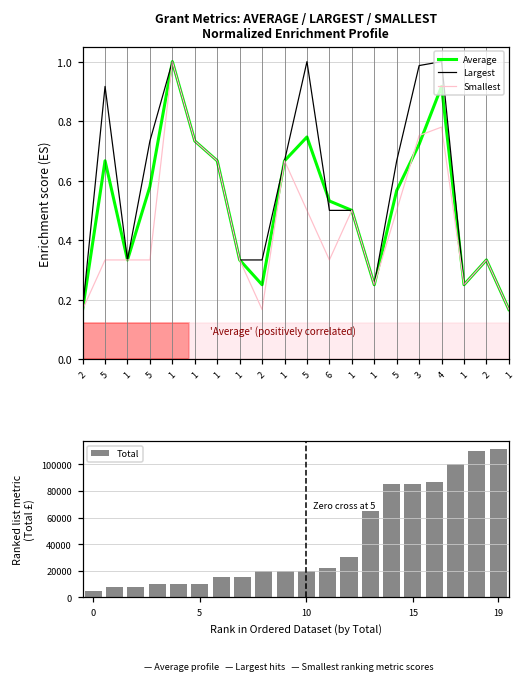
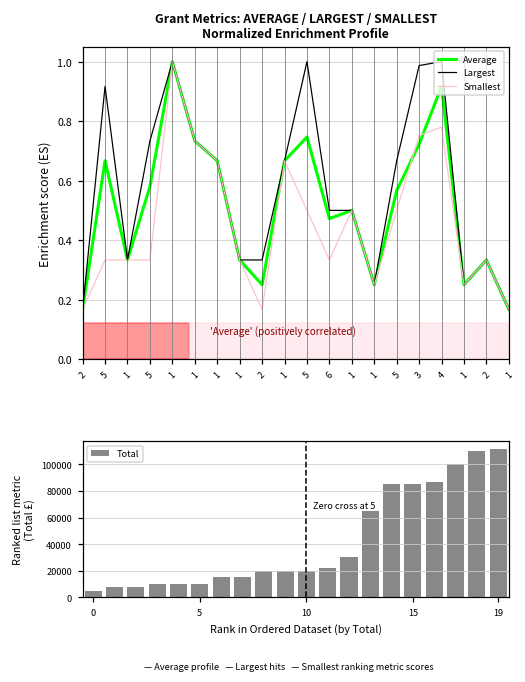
  {
    "Grant Metrics: AVERAGE / LARGEST / SMALLEST Normalized Enrichment Profile": {
      "Average": {
-       "6": 0.53,
+       "6": 0.47,
        "3": 0.72
      },
      "Largest": {
        "6": 0.50,
        "3": 0.99
      },
      "Smallest": {
        "6": 0.33,
        "3": 0.75,
        "4": 0.78
      }
    }
  }
